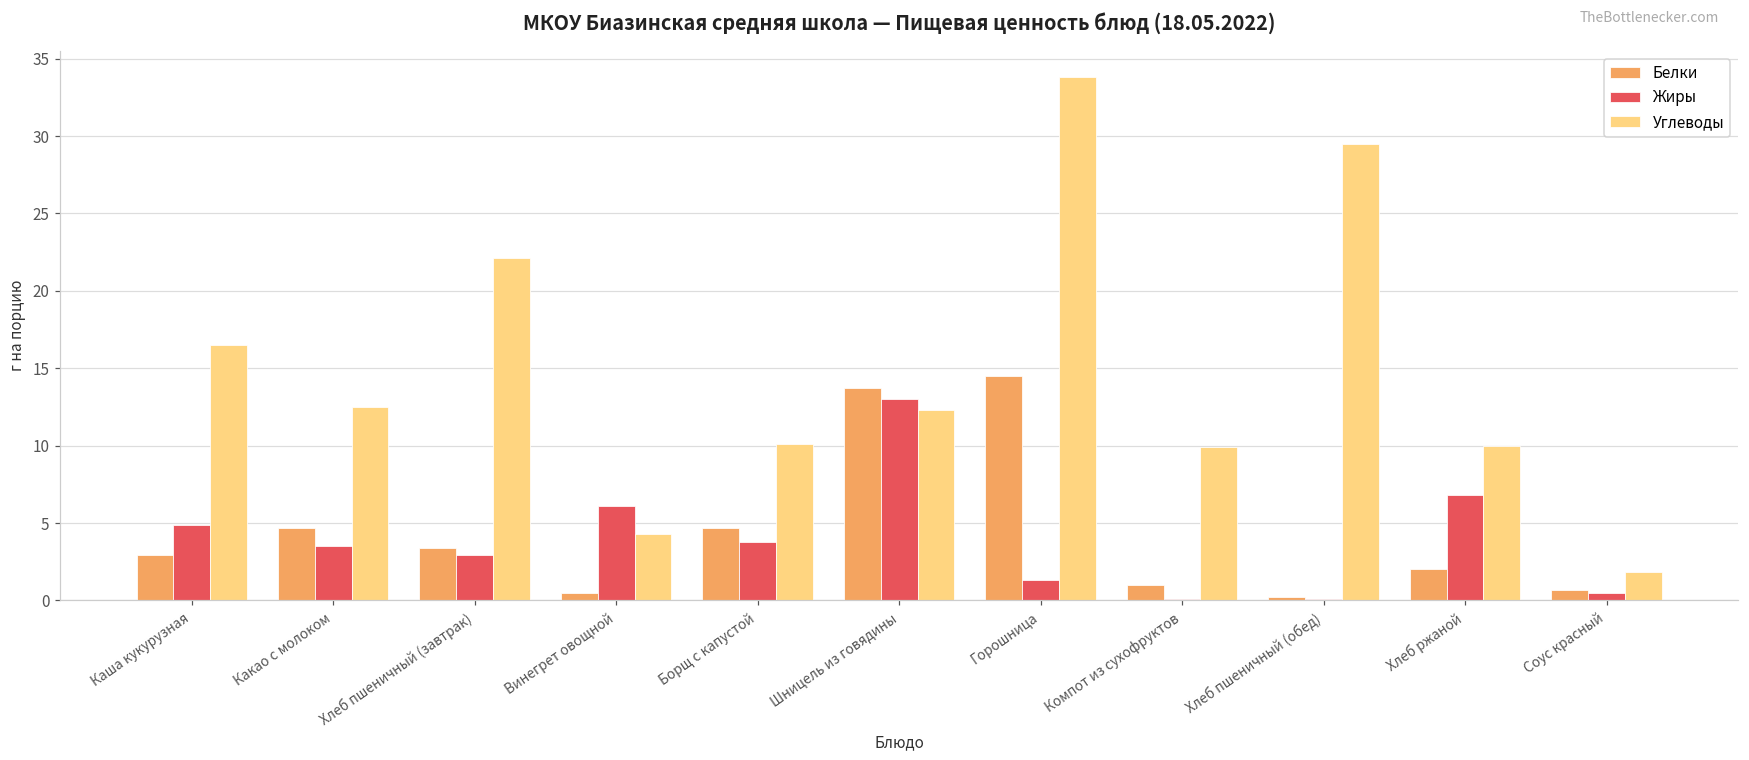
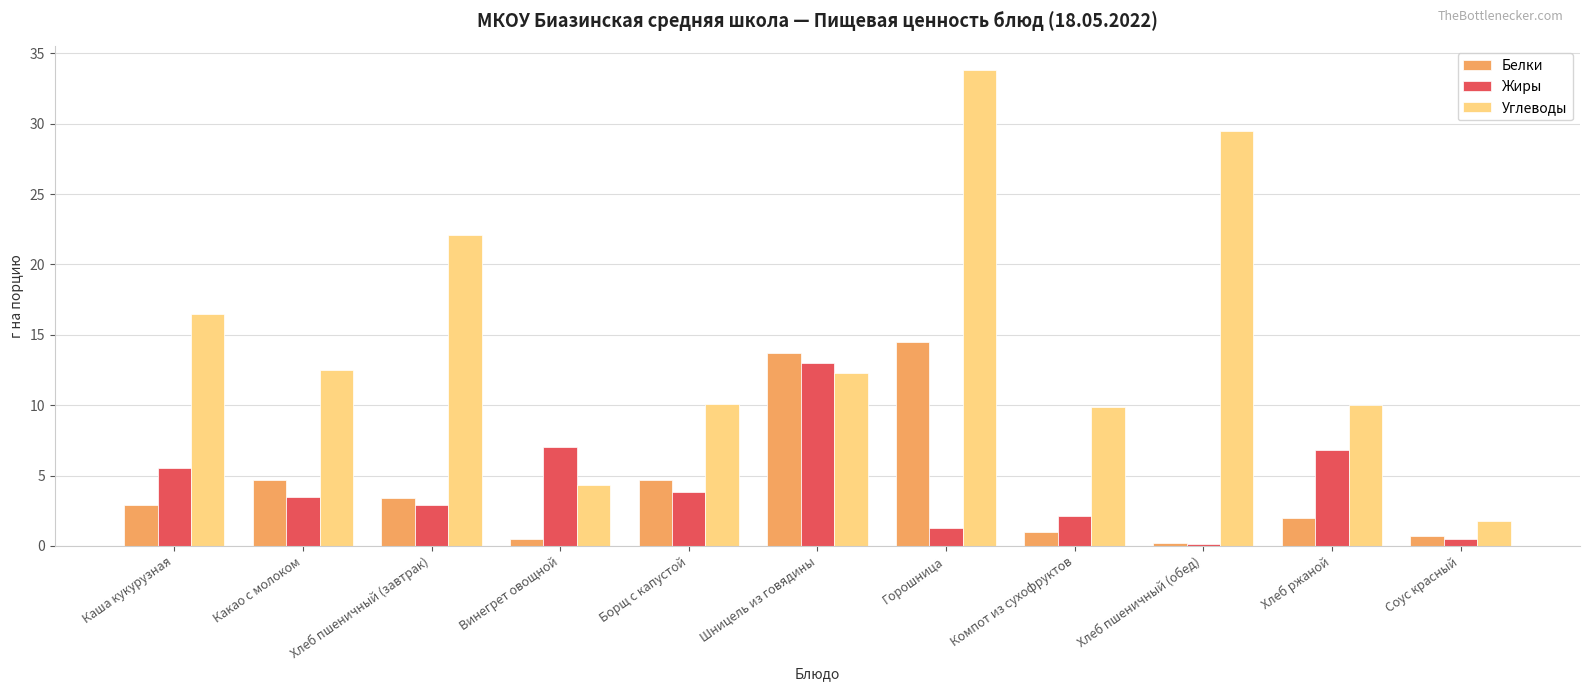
  {
    "Жиры": {
-     "Каша кукурузная": 4.9,
+     "Каша кукурузная": 5.5,
      "Какао с молоком": 3.5,
      "Хлеб пшеничный (завтрак)": 2.9,
-     "Винегрет овощной": 6.1,
+     "Винегрет овощной": 7.0,
      "Борщ с капустой": 3.8,
      "Шницель из говядины": 13.0,
      "Горошница": 1.3,
-     "Компот из сухофруктов": 0.1,
+     "Компот из сухофруктов": 2.1,
      "Хлеб ржаной": 6.8,
      "Соус красный": 0.5
    }
  }
